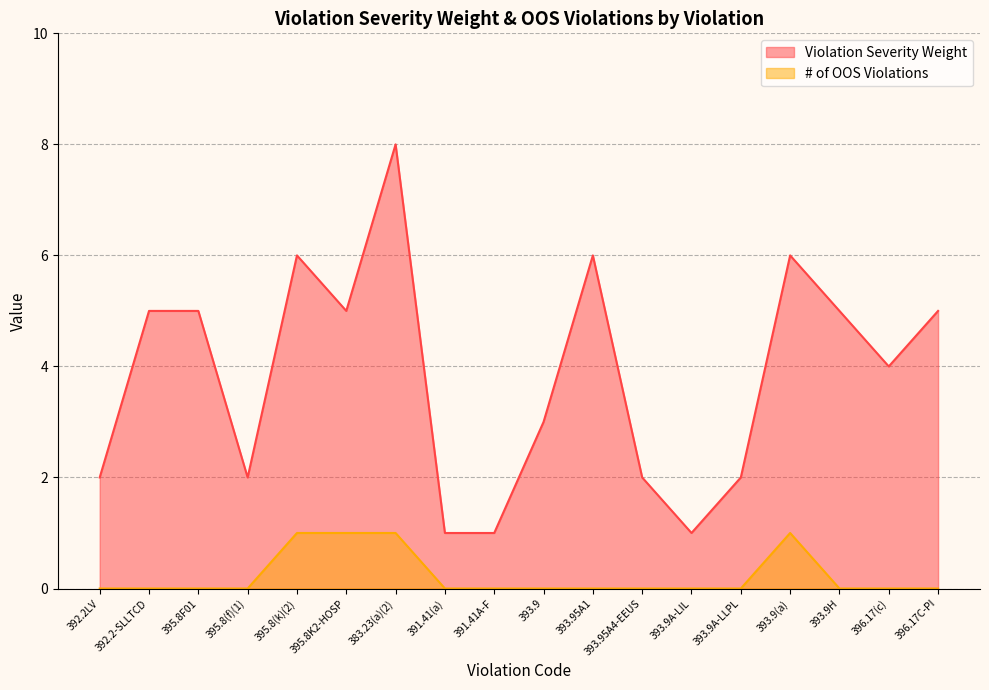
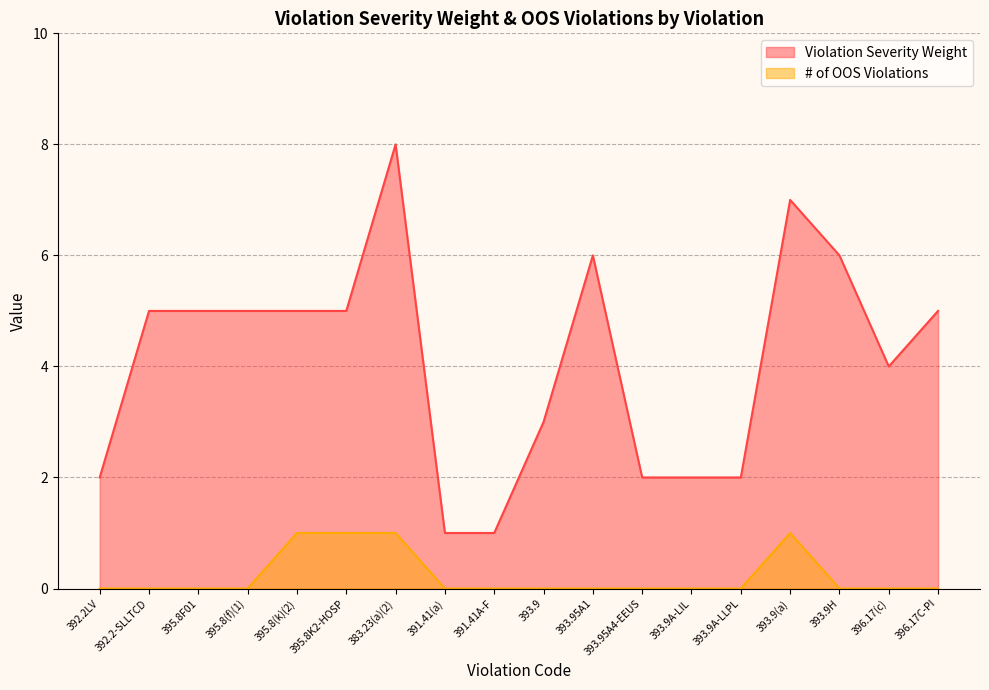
  {
    "Violation Severity Weight": {
      "392.2LV": 2,
      "392.2-SLLTCD": 5,
      "395.8F01": 5,
-     "395.8(f)(1)": 2,
-     "395.8(k)(2)": 6,
+     "395.8(f)(1)": 5,
+     "395.8(k)(2)": 5,
      "395.8K2-HOSP": 5,
      "383.23(a)(2)": 8,
      "391.41(a)": 1,
      "391.41A-F": 1,
      "393.9": 3,
      "393.95A1": 6,
      "393.95A4-EEUS": 2,
-     "393.9A-LIL": 1,
+     "393.9A-LIL": 2,
      "393.9A-LLPL": 2,
-     "393.9(a)": 6,
-     "393.9H": 5,
+     "393.9(a)": 7,
+     "393.9H": 6,
      "396.17(c)": 4,
      "396.17C-PI": 5
    },
    "# of OOS Violations": {
      "392.2LV": 0,
      "392.2-SLLTCD": 0,
      "395.8F01": 0,
      "395.8(f)(1)": 0,
      "395.8(k)(2)": 1,
      "395.8K2-HOSP": 1,
      "383.23(a)(2)": 1,
      "391.41(a)": 0,
      "391.41A-F": 0,
      "393.9": 0,
      "393.95A1": 0,
      "393.95A4-EEUS": 0,
      "393.9A-LIL": 0,
      "393.9A-LLPL": 0,
      "393.9(a)": 1,
      "393.9H": 0,
      "396.17(c)": 0,
      "396.17C-PI": 0
    }
  }
